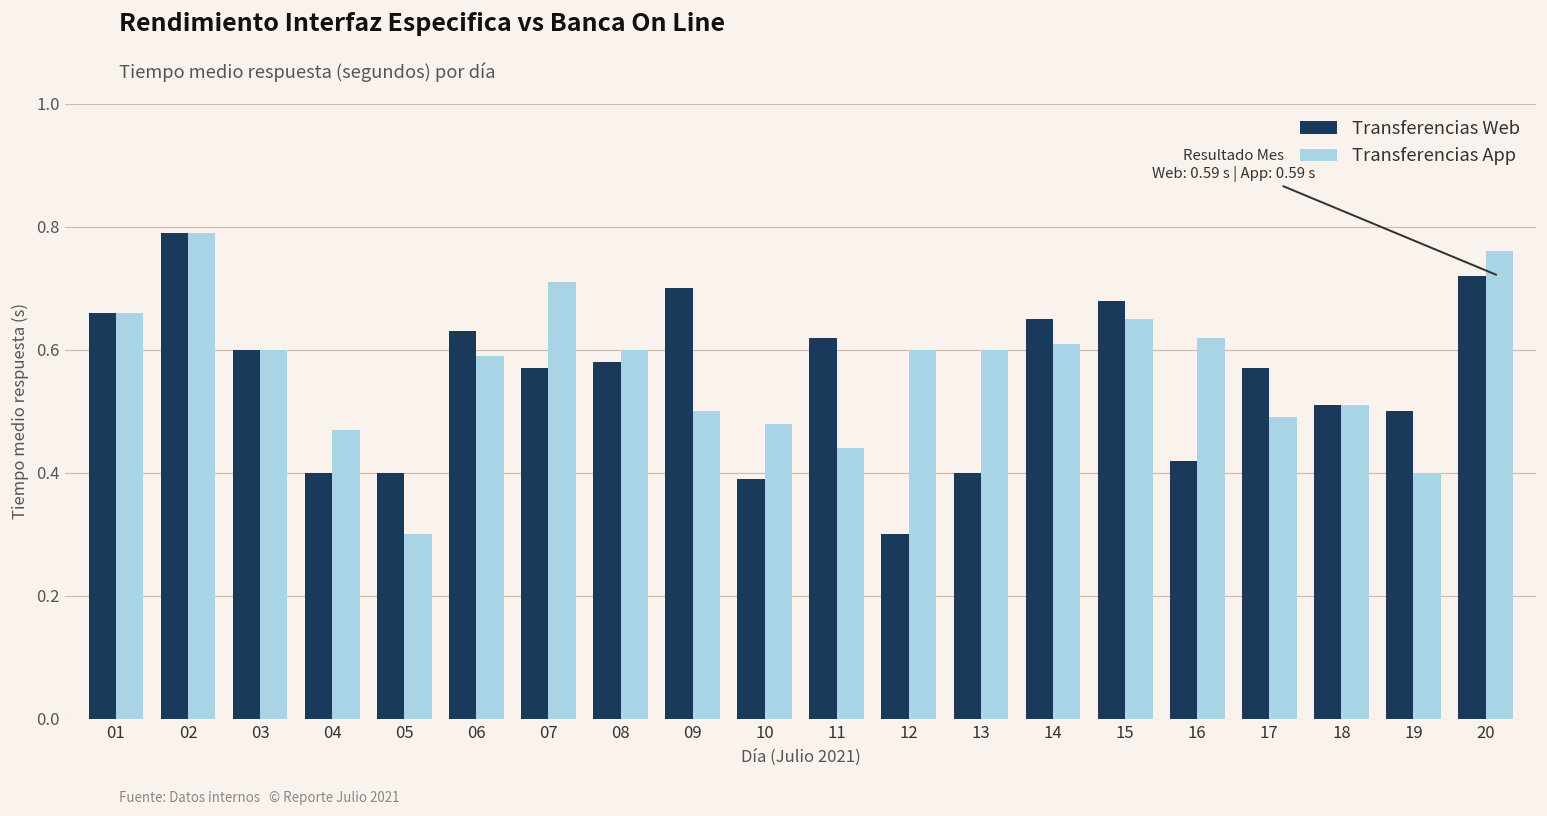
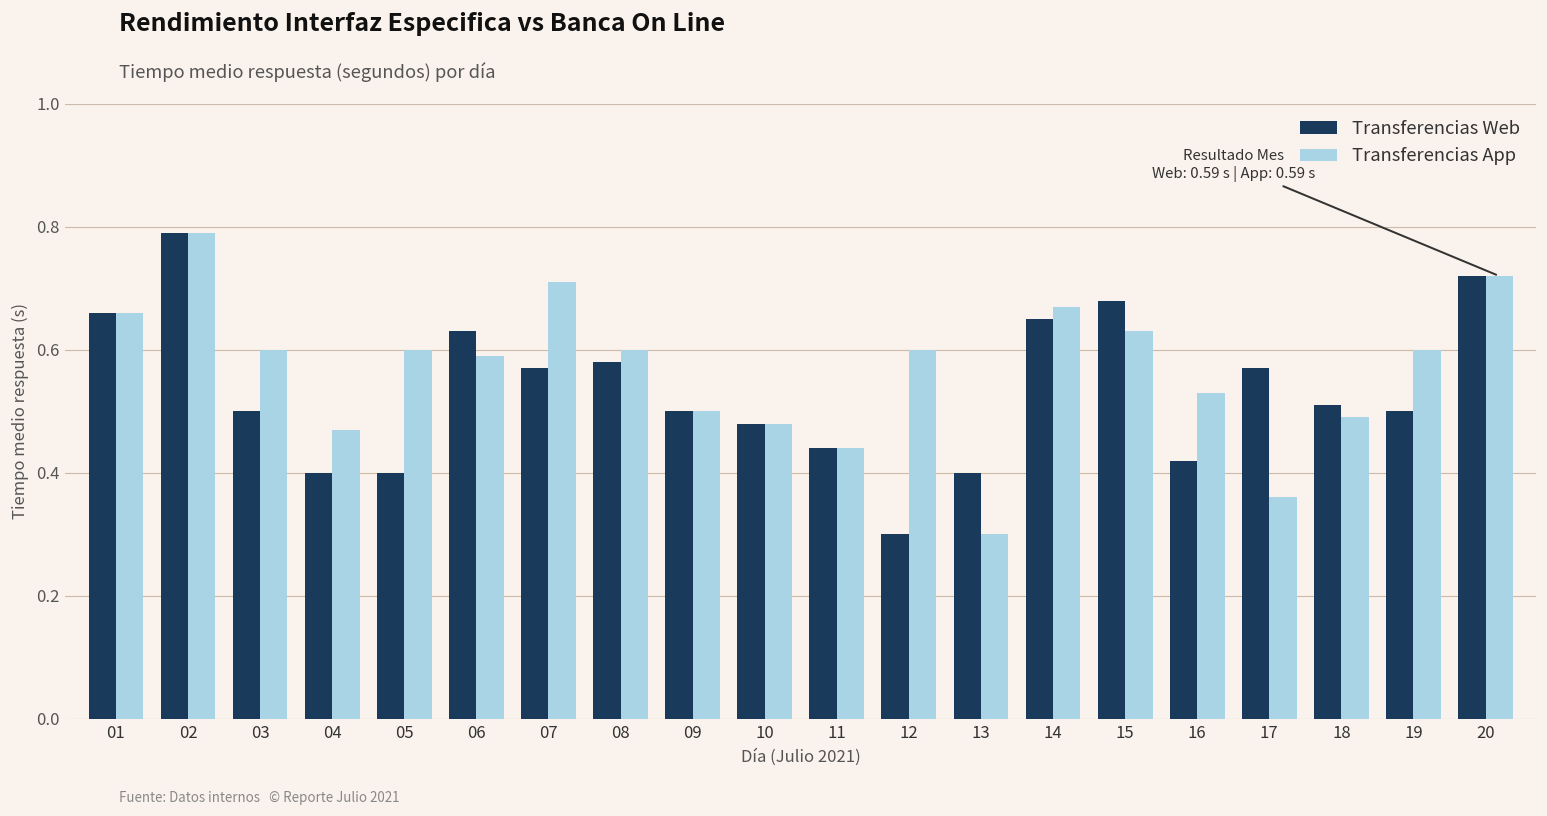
  {
    "Transferencias Web": {
      "01": 0.66,
      "02": 0.79,
-     "03": 0.6,
+     "03": 0.5,
      "04": 0.40,
      "05": 0.40,
      "06": 0.63,
      "07": 0.57,
      "08": 0.58,
-     "09": 0.7,
-     "10": 0.39,
-     "11": 0.62,
+     "09": 0.5,
+     "10": 0.48,
+     "11": 0.44,
      "12": 0.30,
      "13": 0.40,
      "14": 0.65,
      "15": 0.68,
      "16": 0.42,
      "17": 0.57,
      "18": 0.51,
      "19": 0.50
    },
    "Transferencias App": {
      "01": 0.66,
      "02": 0.79,
      "03": 0.60,
      "04": 0.47,
-     "05": 0.3,
+     "05": 0.6,
      "06": 0.59,
      "07": 0.71,
      "08": 0.60,
      "09": 0.50,
      "10": 0.48,
      "11": 0.44,
      "12": 0.60,
-     "13": 0.6,
-     "14": 0.61,
-     "15": 0.65,
-     "16": 0.62,
-     "17": 0.49,
-     "18": 0.51,
-     "19": 0.4,
-     "20": 0.76
+     "13": 0.3,
+     "14": 0.67,
+     "15": 0.63,
+     "16": 0.53,
+     "17": 0.36,
+     "18": 0.49,
+     "19": 0.6,
+     "20": 0.72
    }
  }
